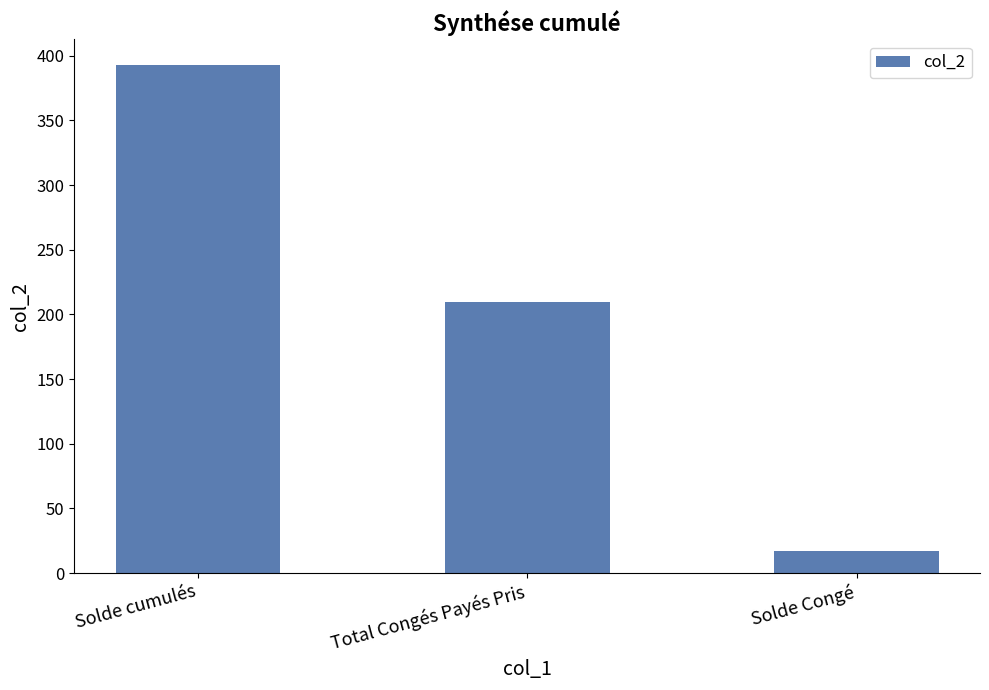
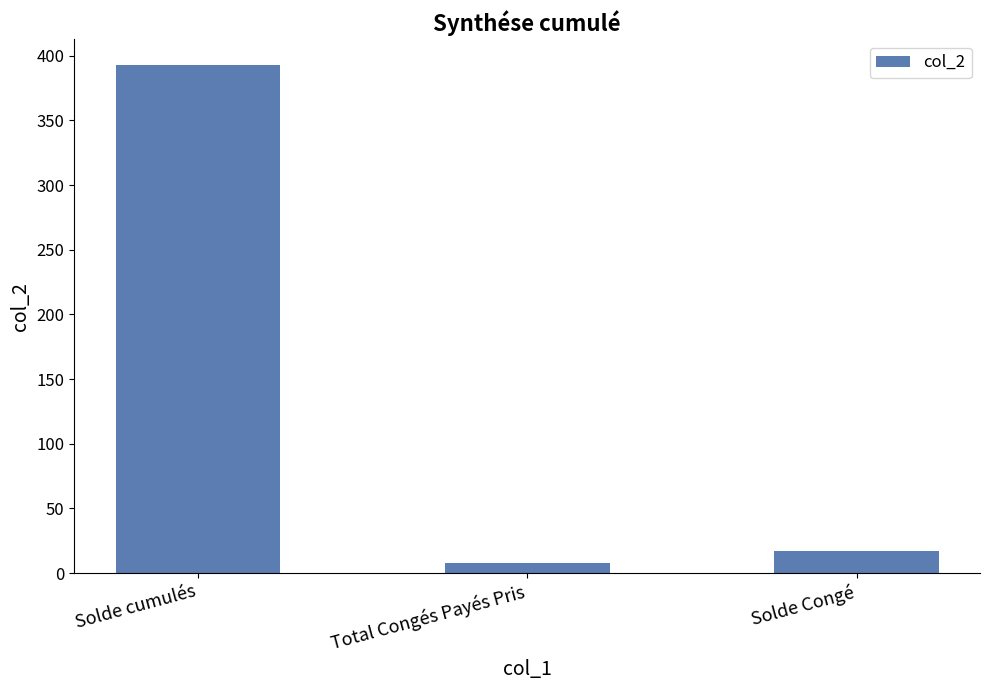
  {
    "Solde cumulés": 393,
-   "Total Congés Payés Pris": 210,
+   "Total Congés Payés Pris": 8,
    "Solde Congé": 17
  }
